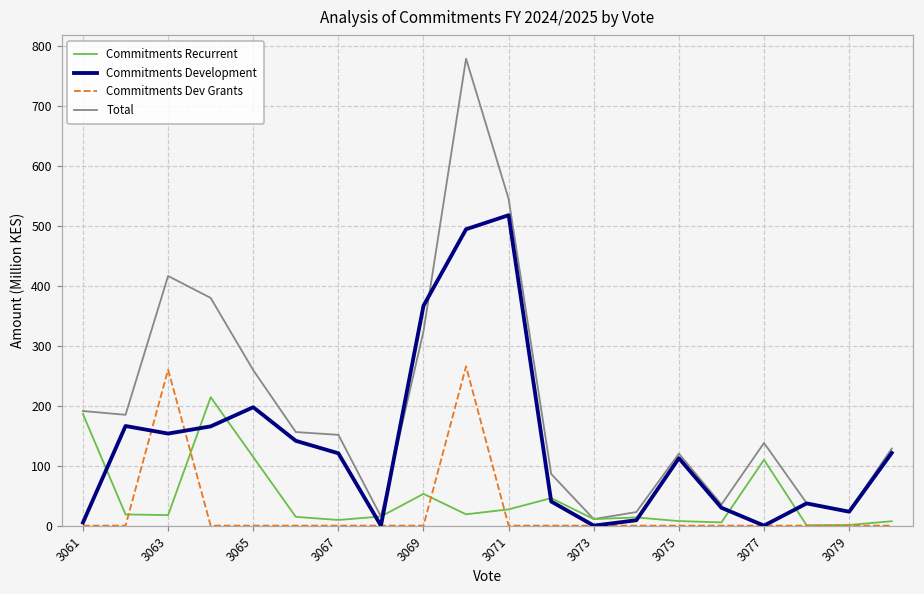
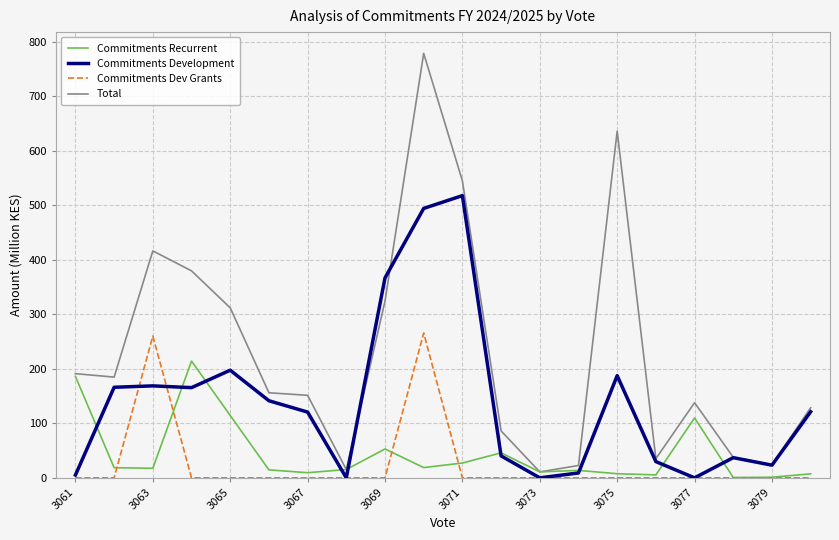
  {
    "Commitments Recurrent": {
      "3061": 190,
      "3063": 20,
      "3065": 110,
      "3067": 10,
      "3069": 50,
      "3071": 30,
      "3075": 10,
      "3077": 110
    },
    "Commitments Development": {
      "3061": 10,
-     "3063": 150,
+     "3063": 170,
      "3065": 200,
      "3067": 120,
      "3069": 370,
      "3071": 520,
-     "3075": 110
+     "3075": 190
    },
    "Commitments Dev Grants": {
      "3061": 0,
      "3063": 260,
      "3065": 0,
      "3067": 0,
      "3069": 0,
      "3071": 0,
      "3075": 0
    },
    "Total": {
      "3061": 190,
      "3063": 420,
-     "3065": 260,
+     "3065": 310,
      "3067": 150,
      "3069": 320,
      "3071": 540,
-     "3075": 120,
+     "3075": 640,
      "3077": 140
    }
  }
